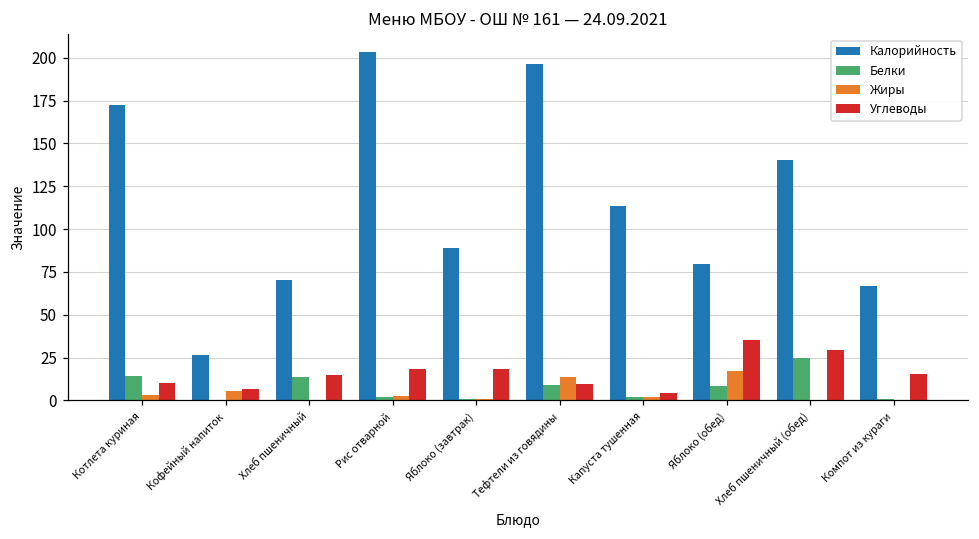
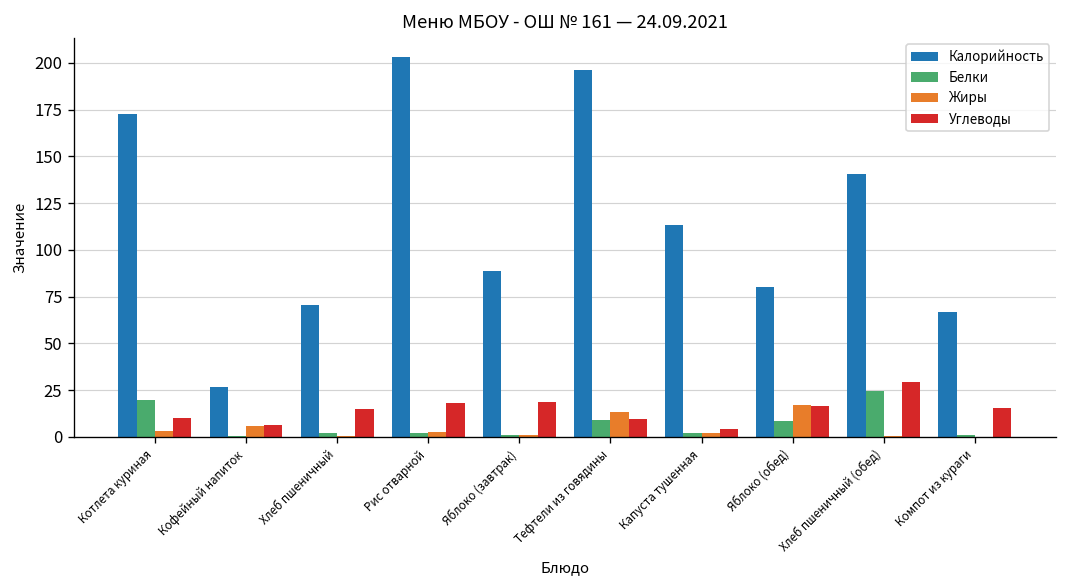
  {
    "Калорийность": {
      "Котлета куриная": 173,
      "Кофейный напиток": 27,
      "Хлеб пшеничный": 70,
      "Рис отварной": 203,
      "Яблоко (завтрак)": 89,
      "Тефтели из говядины": 196,
      "Капуста тушенная": 114,
      "Яблоко (обед)": 80,
      "Хлеб пшеничный (обед)": 141,
      "Компот из кураги": 67
    },
    "Белки": {
-     "Котлета куриная": 14,
-     "Хлеб пшеничный": 14,
+     "Котлета куриная": 20,
+     "Хлеб пшеничный": 2,
      "Рис отварной": 2,
      "Тефтели из говядины": 9,
      "Капуста тушенная": 2,
      "Яблоко (обед)": 9,
      "Хлеб пшеничный (обед)": 25
    },
    "Жиры": {
      "Котлета куриная": 3,
      "Кофейный напиток": 6,
      "Рис отварной": 2,
      "Тефтели из говядины": 14,
      "Капуста тушенная": 2,
      "Яблоко (обед)": 17
    },
    "Углеводы": {
      "Котлета куриная": 10,
      "Кофейный напиток": 6,
      "Хлеб пшеничный": 15,
      "Рис отварной": 18,
      "Яблоко (завтрак)": 18,
      "Тефтели из говядины": 9,
      "Капуста тушенная": 4,
-     "Яблоко (обед)": 35,
+     "Яблоко (обед)": 17,
      "Хлеб пшеничный (обед)": 30,
      "Компот из кураги": 16
    }
  }
